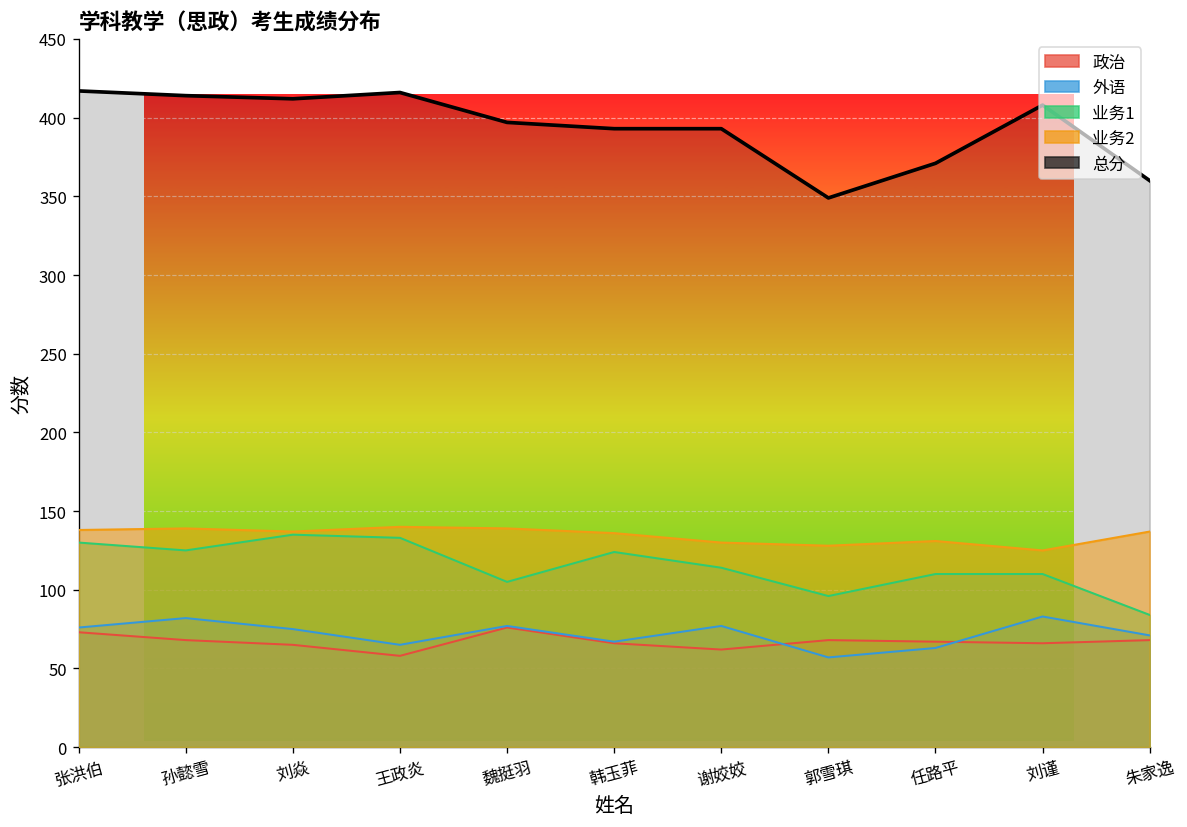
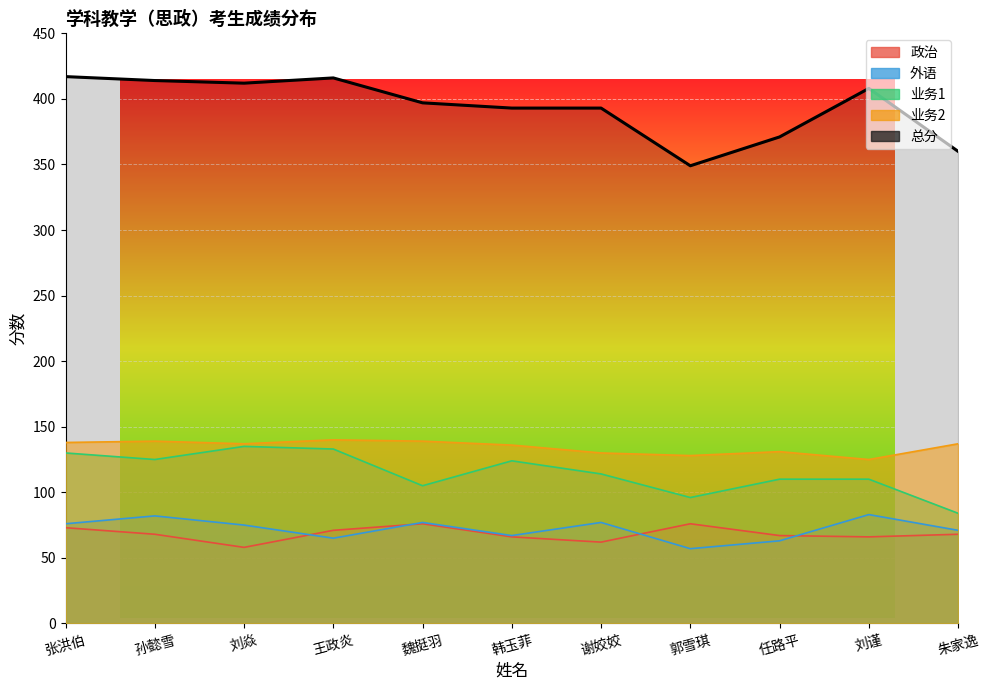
  {
    "政治": {
      "张洪伯": 73,
      "孙懿雪": 68,
-     "刘焱": 65,
-     "王政炎": 58,
+     "刘焱": 58,
+     "王政炎": 71,
      "谢姣姣": 62,
-     "郭雪琪": 68,
+     "郭雪琪": 76,
      "任路平": 67,
      "刘谨": 66,
      "朱家逸": 68
    },
    "外语": {
      "张洪伯": 76,
      "孙懿雪": 82,
      "刘焱": 75,
      "王政炎": 65,
      "谢姣姣": 77,
      "郭雪琪": 57,
      "任路平": 63,
      "刘谨": 83,
      "朱家逸": 71
    },
    "业务1": {
      "张洪伯": 130,
      "孙懿雪": 125,
      "刘焱": 135,
      "王政炎": 133,
      "魏挺羽": 105,
      "韩玉菲": 124,
      "谢姣姣": 114,
      "郭雪琪": 96,
      "任路平": 110,
      "刘谨": 110,
      "朱家逸": 84
    },
    "业务2": {
      "张洪伯": 138,
      "孙懿雪": 139,
      "刘焱": 137,
      "王政炎": 140,
      "魏挺羽": 139,
      "韩玉菲": 136,
      "谢姣姣": 130,
      "郭雪琪": 128,
      "任路平": 131,
      "刘谨": 125,
      "朱家逸": 137
    },
    "总分": {
      "张洪伯": 417,
      "孙懿雪": 414,
      "刘焱": 412,
      "王政炎": 416,
      "魏挺羽": 397,
      "韩玉菲": 393,
      "谢姣姣": 393,
      "郭雪琪": 349,
      "任路平": 371,
      "朱家逸": 360
    }
  }
